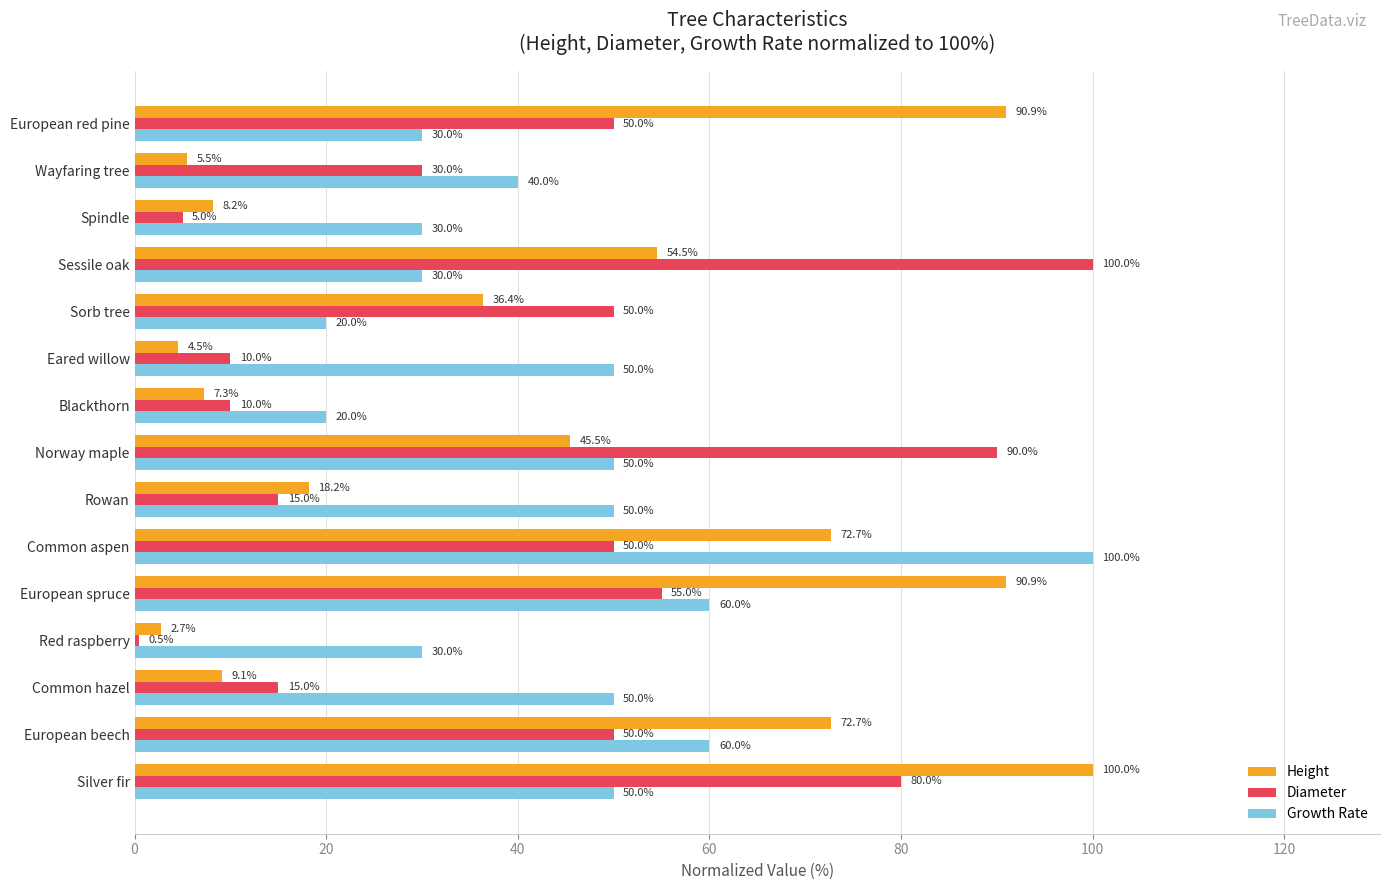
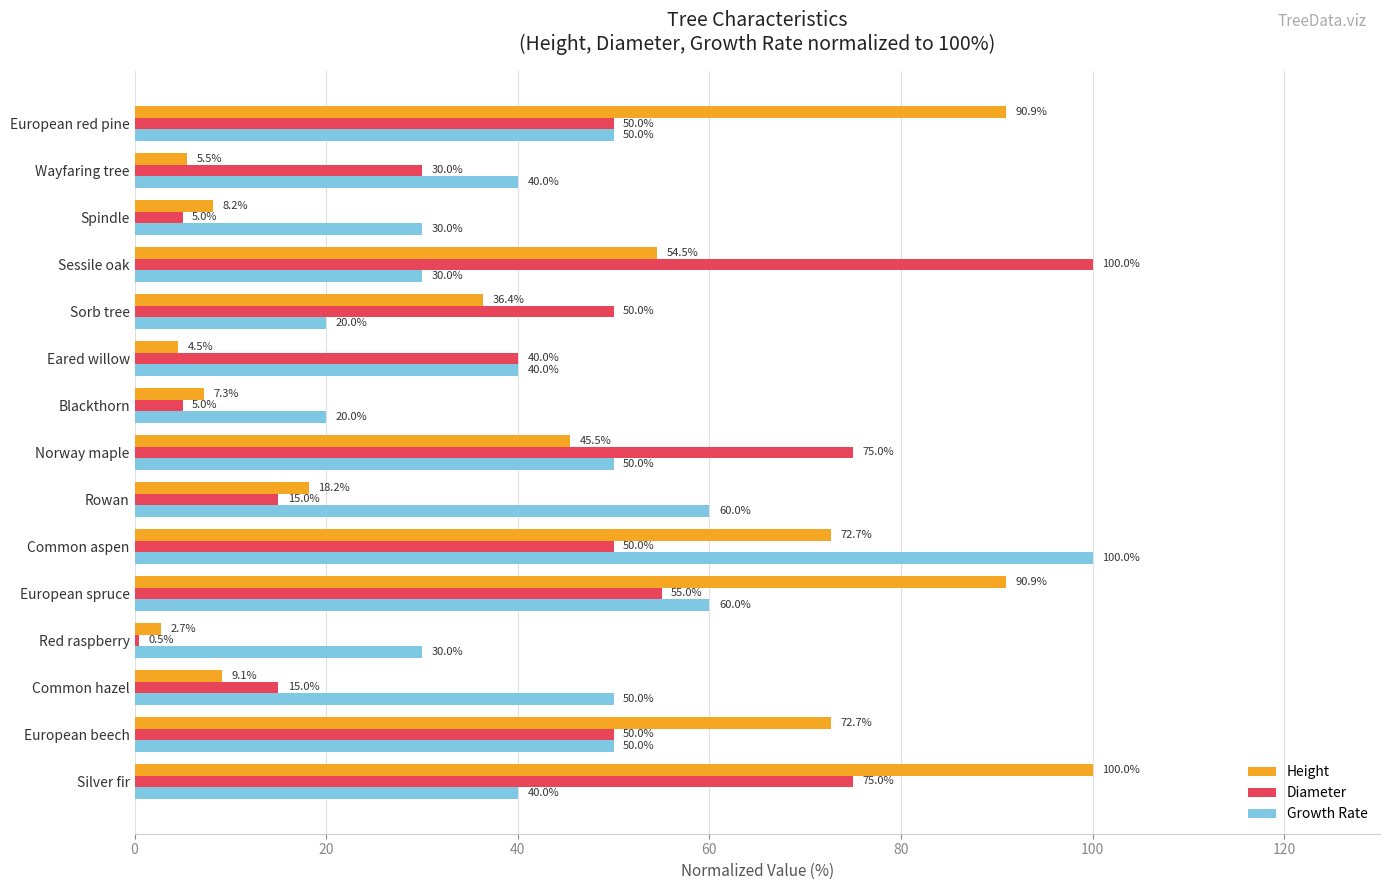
  {
    "Height": {
      "European red pine": "90.9%",
      "Wayfaring tree": "5.5%",
      "Spindle": "8.2%",
      "Sessile oak": "54.5%",
      "Sorb tree": "36.4%",
      "Eared willow": "4.5%",
      "Blackthorn": "7.3%",
      "Norway maple": "45.5%",
      "Rowan": "18.2%",
      "Common aspen": "72.7%",
      "European spruce": "90.9%",
      "Red raspberry": "2.7%",
      "Common hazel": "9.1%",
      "European beech": "72.7%",
      "Silver fir": "100.0%"
    },
    "Diameter": {
      "European red pine": "50.0%",
      "Wayfaring tree": "30.0%",
      "Spindle": "5.0%",
      "Sessile oak": "100.0%",
      "Sorb tree": "50.0%",
-     "Eared willow": "10.0%",
-     "Blackthorn": "10.0%",
-     "Norway maple": "90.0%",
+     "Eared willow": "40.0%",
+     "Blackthorn": "5.0%",
+     "Norway maple": "75.0%",
      "Rowan": "15.0%",
      "Common aspen": "50.0%",
      "European spruce": "55.0%",
      "Red raspberry": "0.5%",
      "Common hazel": "15.0%",
      "European beech": "50.0%",
-     "Silver fir": "80.0%"
+     "Silver fir": "75.0%"
    },
    "Growth Rate": {
-     "European red pine": "30.0%",
+     "European red pine": "50.0%",
      "Wayfaring tree": "40.0%",
      "Spindle": "30.0%",
      "Sessile oak": "30.0%",
      "Sorb tree": "20.0%",
-     "Eared willow": "50.0%",
+     "Eared willow": "40.0%",
      "Blackthorn": "20.0%",
      "Norway maple": "50.0%",
-     "Rowan": "50.0%",
+     "Rowan": "60.0%",
      "Common aspen": "100.0%",
      "European spruce": "60.0%",
      "Red raspberry": "30.0%",
      "Common hazel": "50.0%",
-     "European beech": "60.0%",
-     "Silver fir": "50.0%"
+     "European beech": "50.0%",
+     "Silver fir": "40.0%"
    }
  }
